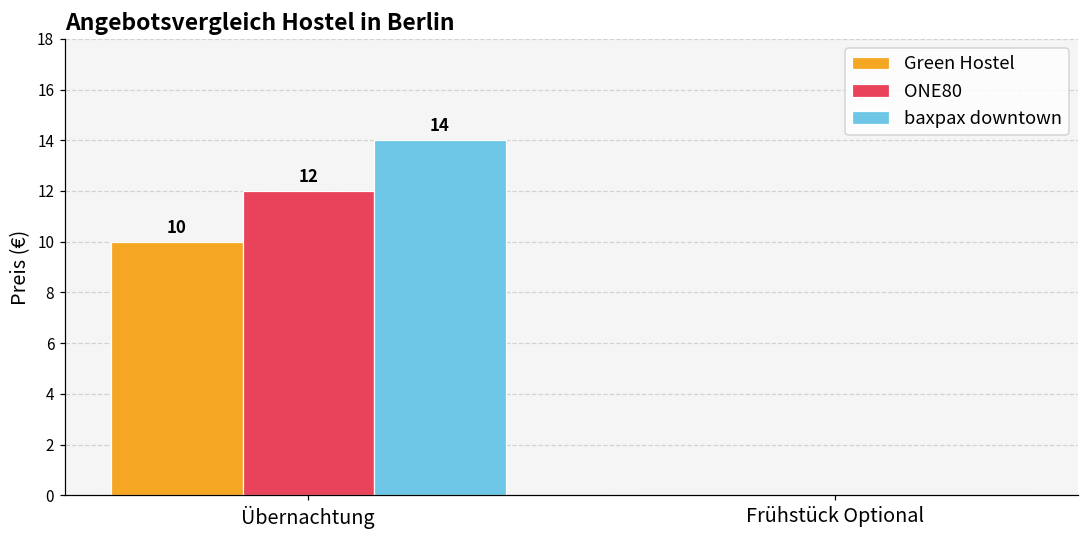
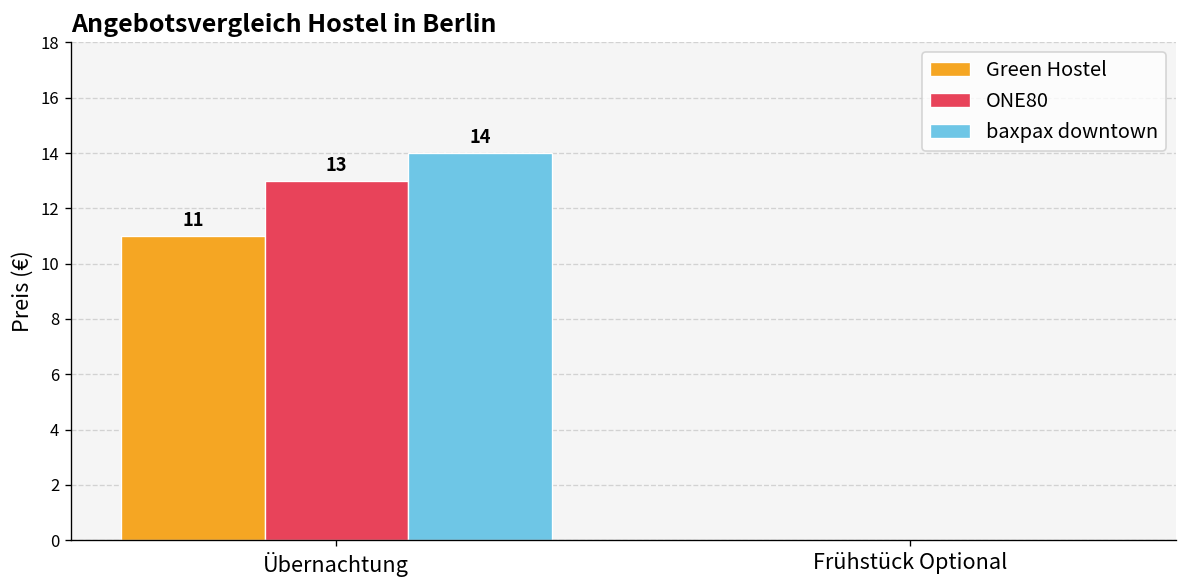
  {
    "Green Hostel": {
-     "Übernachtung": 10
+     "Übernachtung": 11
    },
    "ONE80": {
-     "Übernachtung": 12
+     "Übernachtung": 13
    },
    "baxpax downtown": {
      "Übernachtung": 14
    }
  }
